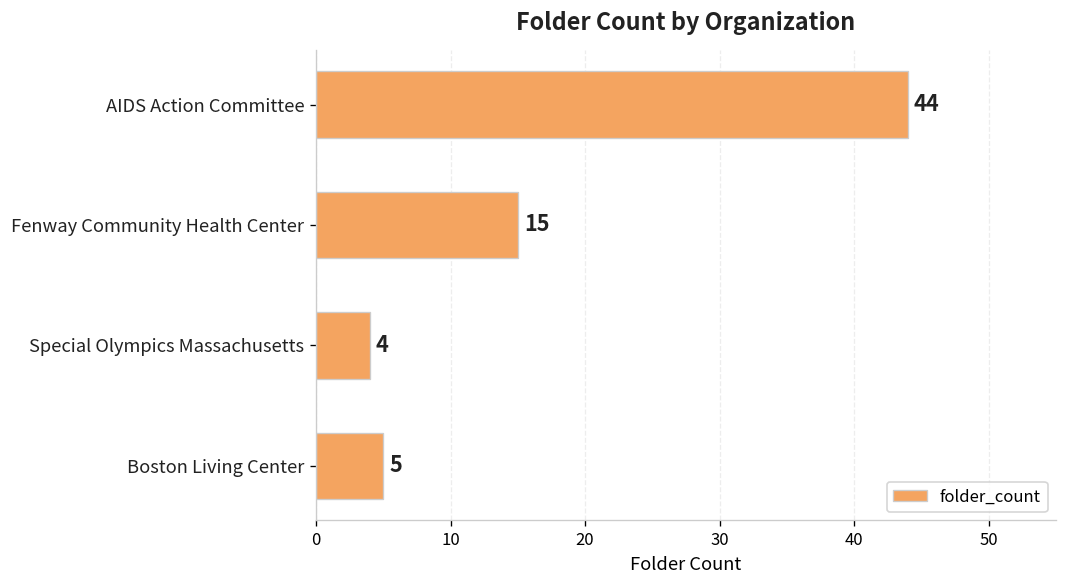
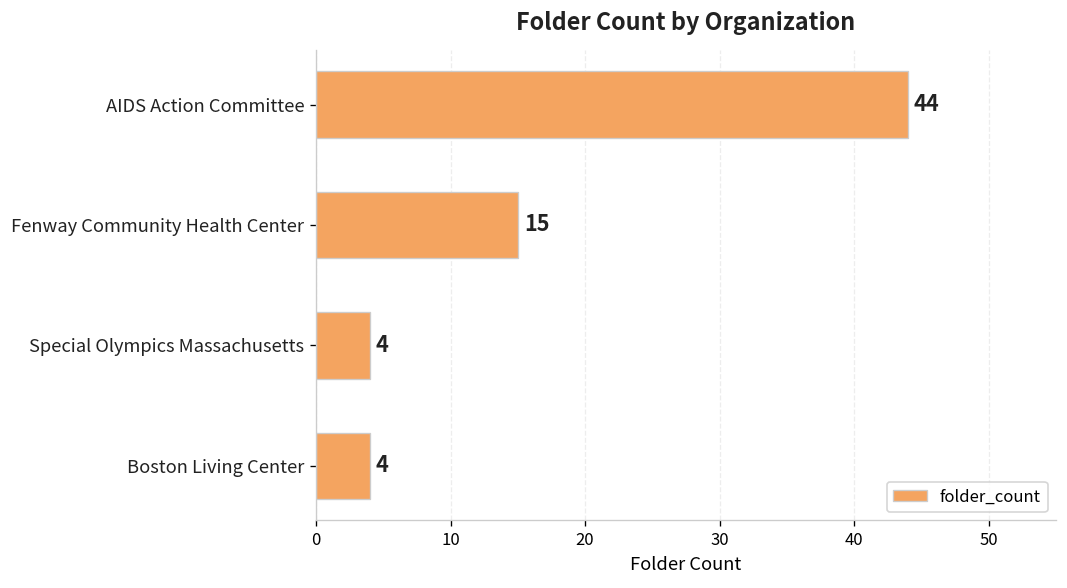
  {
    "AIDS Action Committee": 44,
    "Fenway Community Health Center": 15,
    "Special Olympics Massachusetts": 4,
-   "Boston Living Center": 5
+   "Boston Living Center": 4
  }
